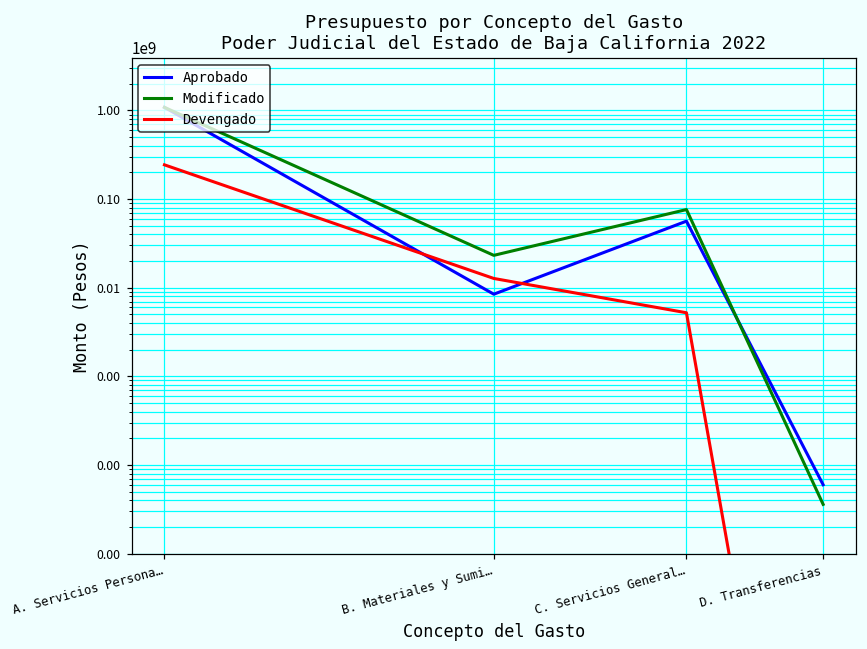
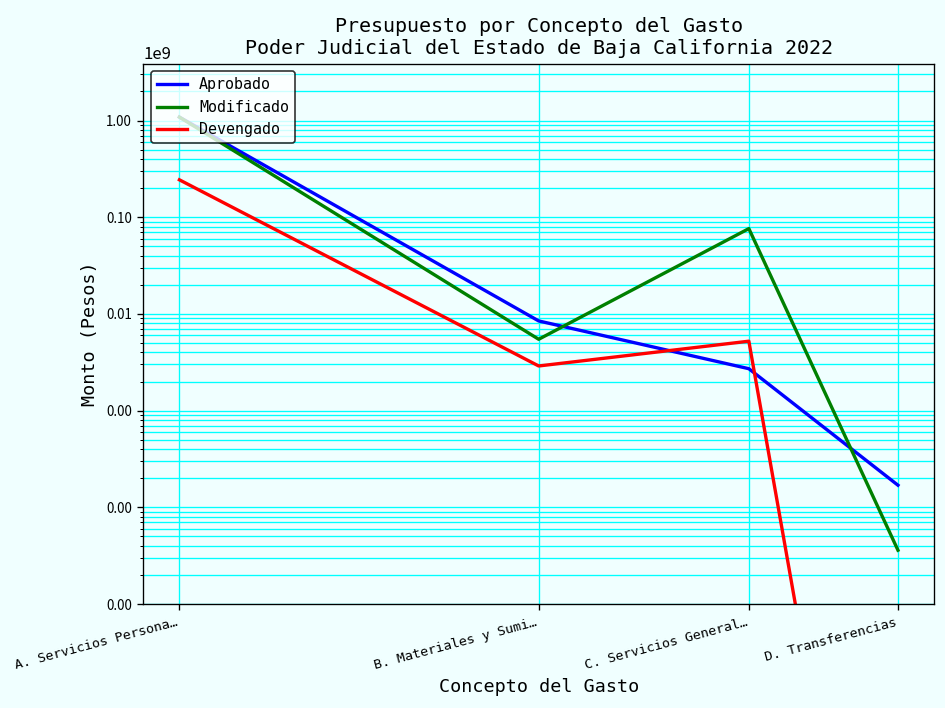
  {
    "Aprobado": {
      "B. Materiales y Sumi…": 8000000,
-     "C. Servicios General…": 60000000,
-     "D. Transferencias": 60000
+     "C. Servicios General…": 2700000,
+     "D. Transferencias": 170000
    },
    "Modificado": {
-     "B. Materiales y Sumi…": 23000000,
+     "B. Materiales y Sumi…": 5000000,
      "C. Servicios General…": 80000000,
      "D. Transferencias": 40000
    },
    "Devengado": {
      "A. Servicios Persona…": 240000000,
-     "B. Materiales y Sumi…": 13000000,
+     "B. Materiales y Sumi…": 2900000,
      "C. Servicios General…": 5000000
    }
  }
